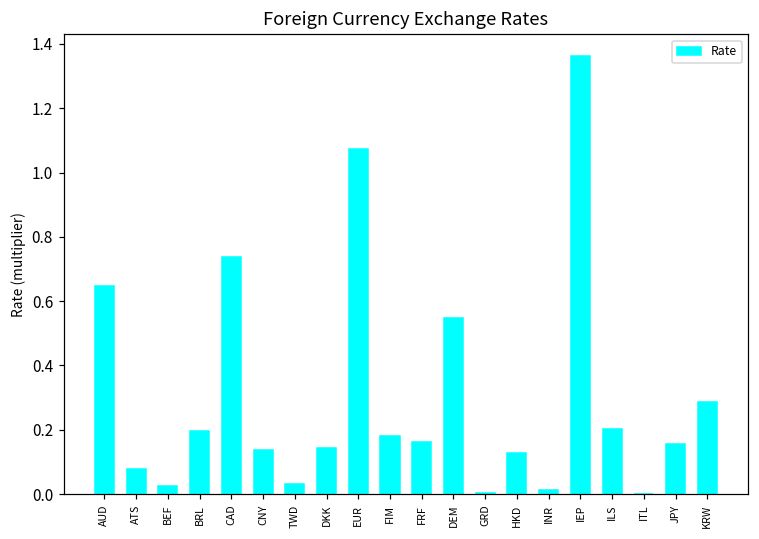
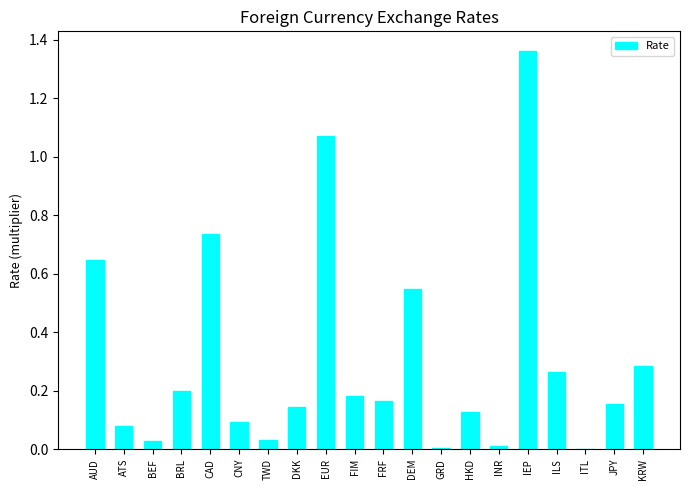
  {
    "AUD": 0.65,
    "ATS": 0.08,
    "BEF": 0.03,
    "BRL": 0.20,
    "CAD": 0.74,
-   "CNY": 0.14,
+   "CNY": 0.09,
    "TWD": 0.03,
    "DKK": 0.14,
    "EUR": 1.07,
    "FIM": 0.18,
    "FRF": 0.16,
    "DEM": 0.55,
    "HKD": 0.13,
    "INR": 0.01,
    "IEP": 1.36,
-   "ILS": 0.20,
+   "ILS": 0.26,
    "JPY": 0.16,
    "KRW": 0.29
  }
